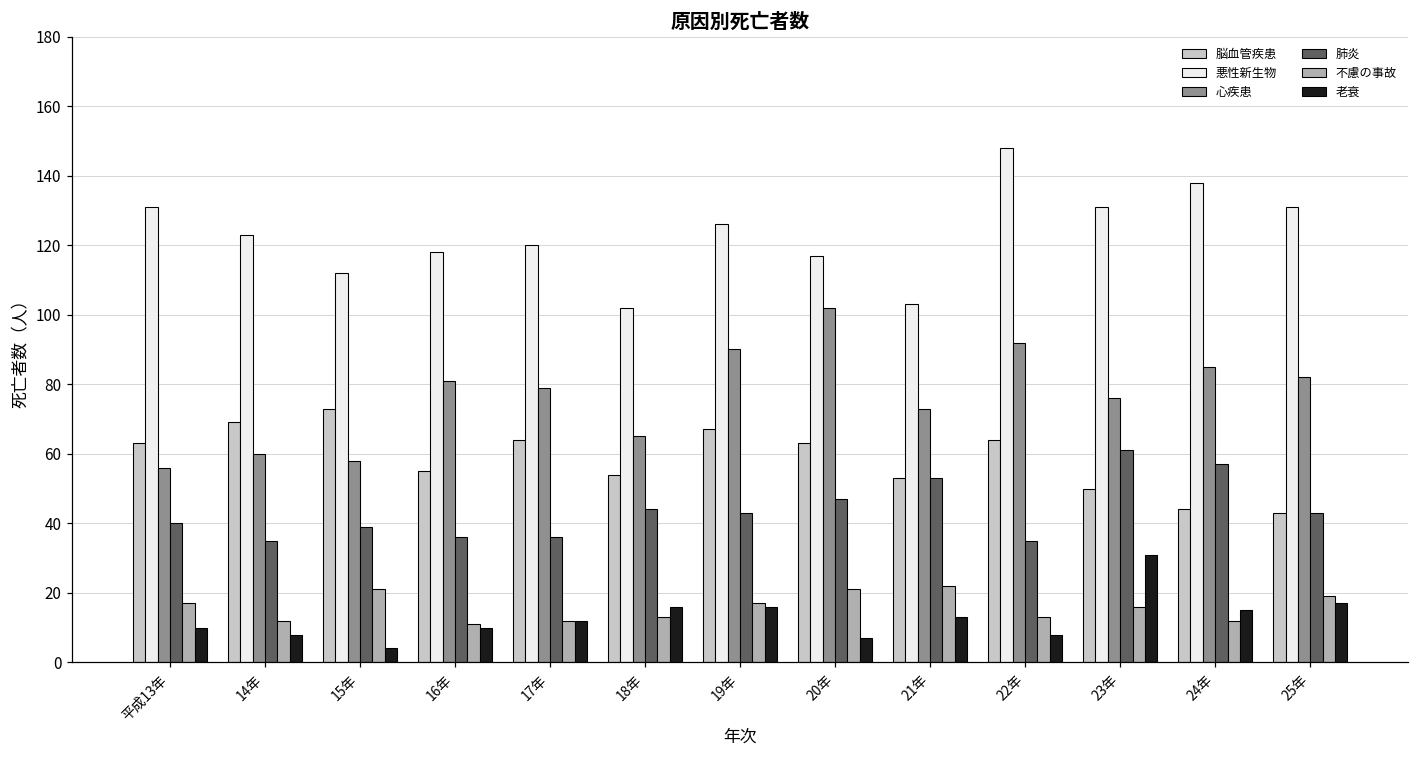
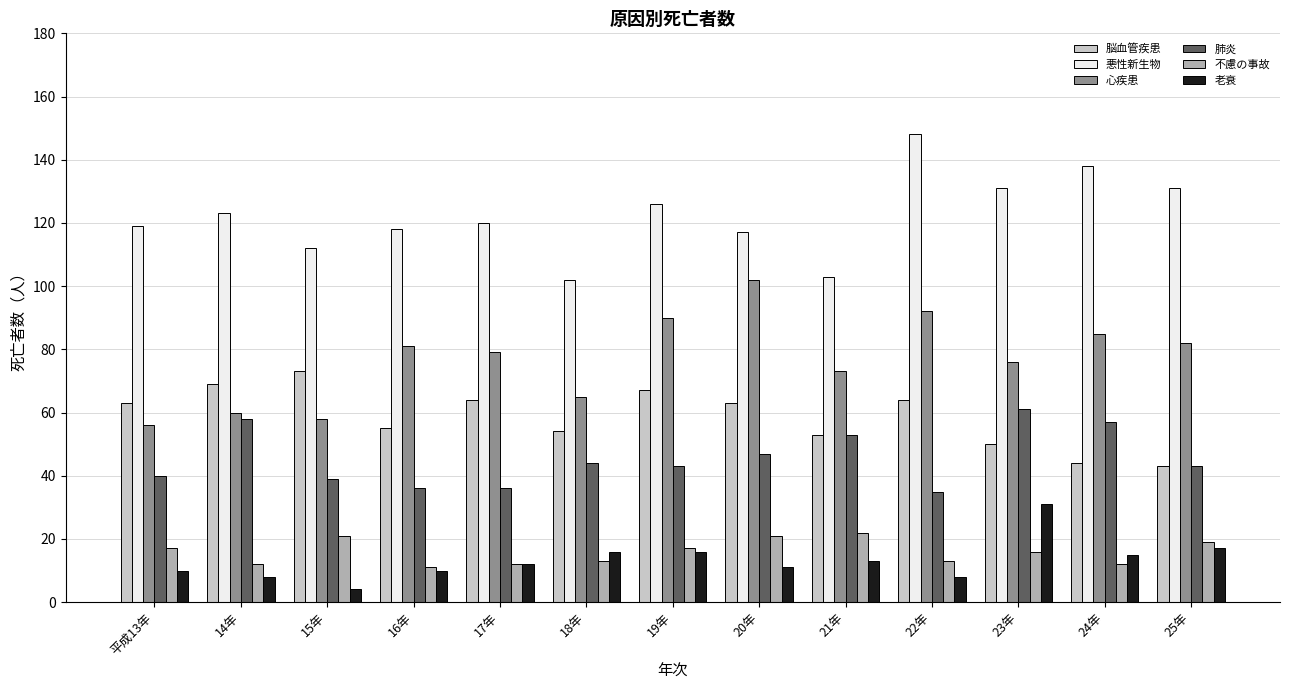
  {
    "悪性新生物": {
-     "平成13年": 131,
+     "平成13年": 119,
      "14年": 123,
      "15年": 112,
      "16年": 118,
      "17年": 120,
      "18年": 102,
      "19年": 126,
      "20年": 117,
      "21年": 103,
      "22年": 148,
      "23年": 131,
      "24年": 138,
      "25年": 131
    },
    "肺炎": {
      "平成13年": 40,
-     "14年": 35,
+     "14年": 58,
      "15年": 39,
      "16年": 36,
      "17年": 36,
      "18年": 44,
      "19年": 43,
      "20年": 47,
      "21年": 53,
      "22年": 35,
      "23年": 61,
      "24年": 57,
      "25年": 43
    },
    "老衰": {
      "平成13年": 10,
      "14年": 8,
      "15年": 4,
      "16年": 10,
      "17年": 12,
      "18年": 16,
      "19年": 16,
-     "20年": 7,
+     "20年": 11,
      "21年": 13,
      "22年": 8,
      "23年": 31,
      "24年": 15,
      "25年": 17
    }
  }
